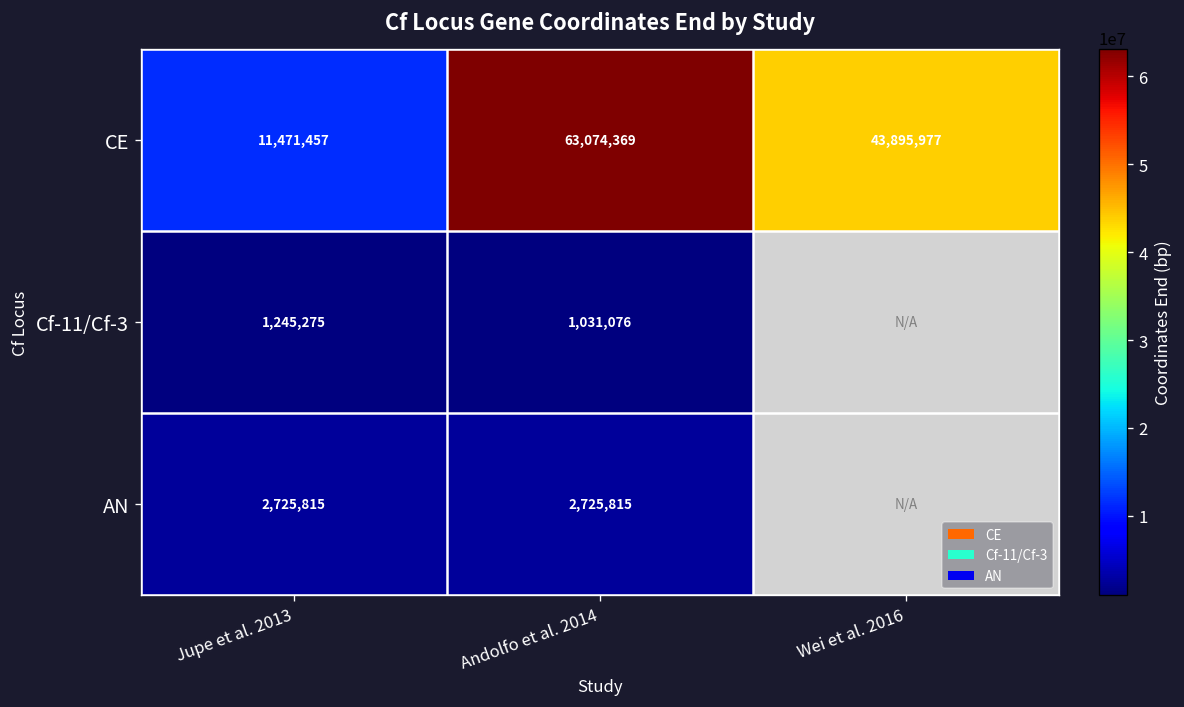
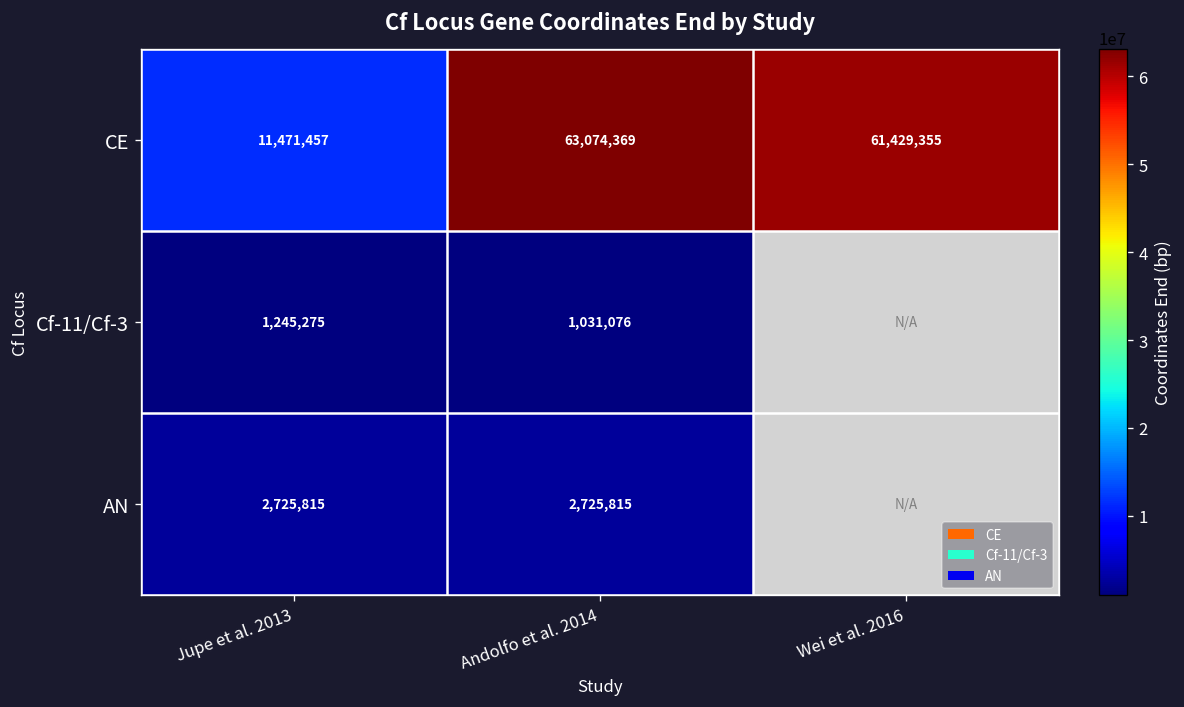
  {
    "CE": {
      "Jupe et al. 2013": "11,471,457",
      "Andolfo et al. 2014": "63,074,369",
-     "Wei et al. 2016": "43,895,977"
+     "Wei et al. 2016": "61,429,355"
    },
    "Cf-11/Cf-3": {
      "Jupe et al. 2013": "1,245,275",
      "Andolfo et al. 2014": "1,031,076"
    },
    "AN": {
      "Jupe et al. 2013": "2,725,815",
      "Andolfo et al. 2014": "2,725,815"
    }
  }
